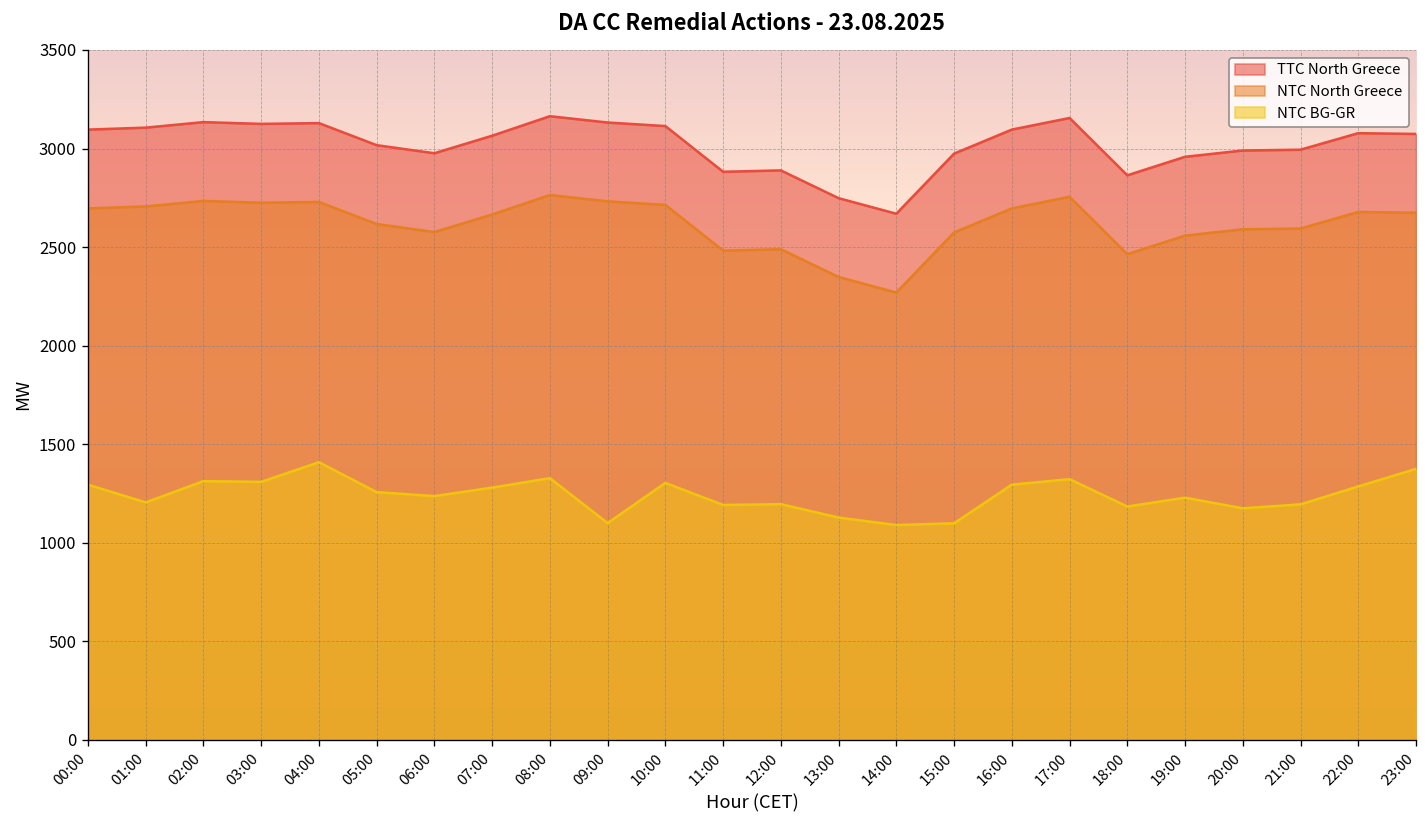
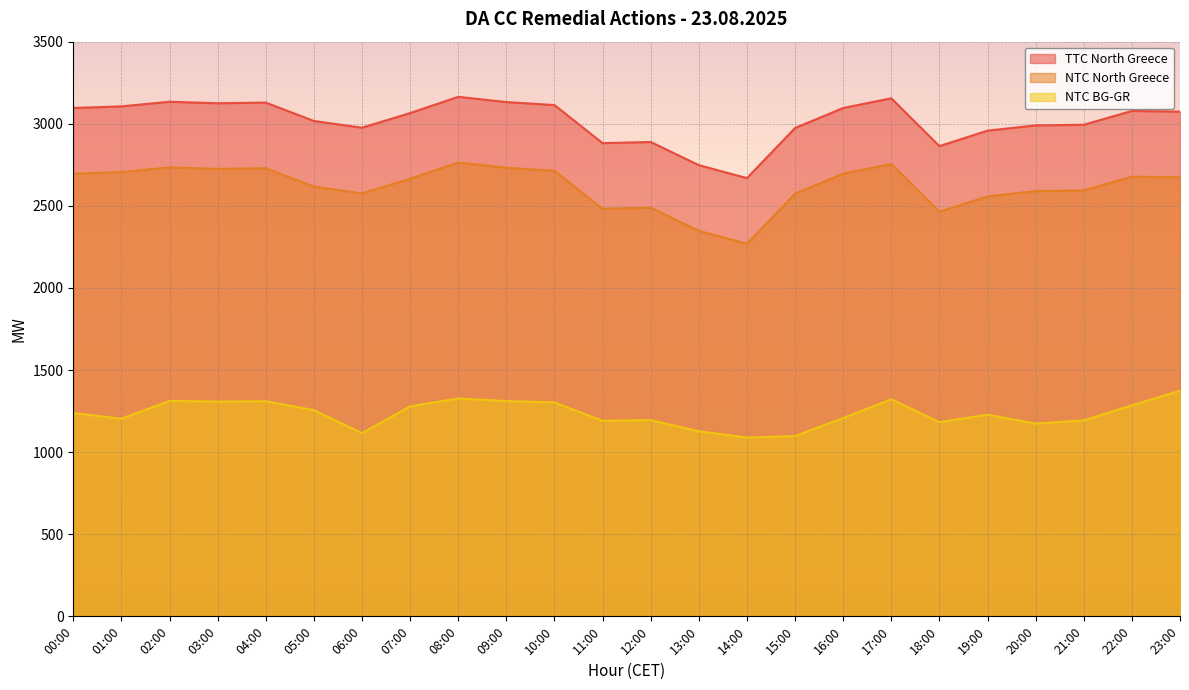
  {
    "NTC BG-GR": {
-     "00:00": 1290,
+     "00:00": 1240,
      "01:00": 1200,
      "02:00": 1310,
      "03:00": 1310,
-     "04:00": 1410,
+     "04:00": 1310,
      "05:00": 1260,
-     "06:00": 1240,
+     "06:00": 1120,
      "07:00": 1280,
      "08:00": 1330,
-     "09:00": 1100,
+     "09:00": 1310,
      "10:00": 1300,
      "11:00": 1190,
      "12:00": 1200,
      "13:00": 1130,
      "14:00": 1090,
      "15:00": 1100,
-     "16:00": 1290,
+     "16:00": 1210,
      "17:00": 1320,
      "18:00": 1180,
      "19:00": 1230,
      "20:00": 1170,
      "21:00": 1190,
      "22:00": 1290,
      "23:00": 1370
    }
  }
